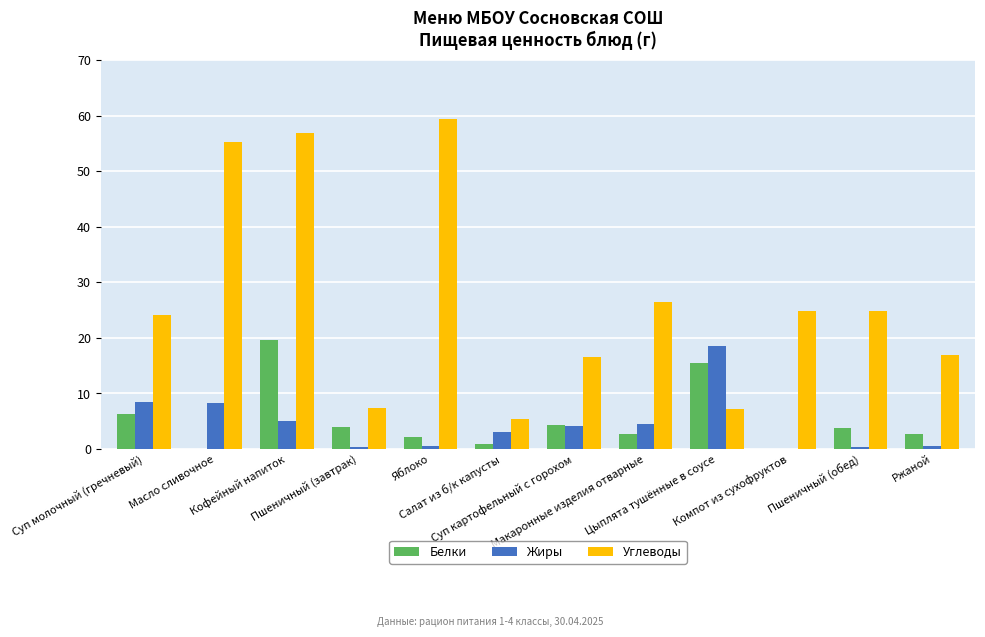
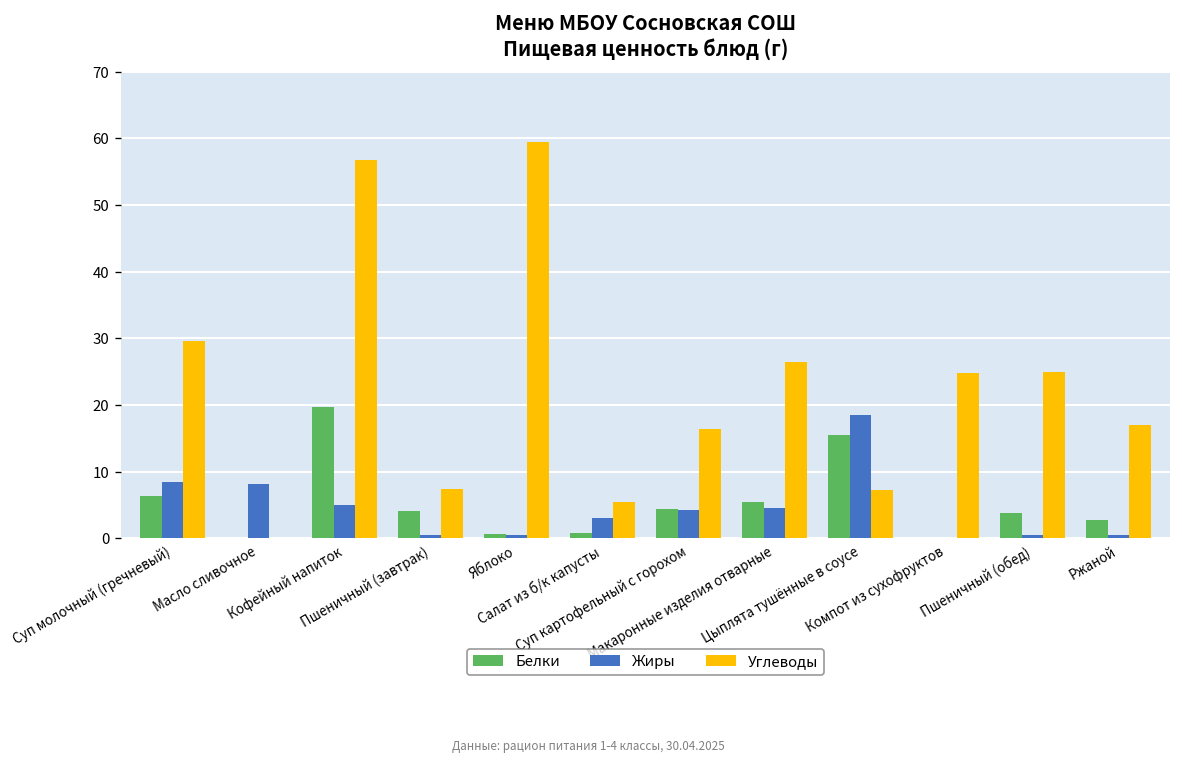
  {
    "Белки": {
      "Суп молочный (гречневый)": 6,
      "Масло сливочное": 0,
      "Кофейный напиток": 20,
      "Пшеничный (завтрак)": 4,
-     "Яблоко": 2,
+     "Яблоко": 1,
      "Салат из б/к капусты": 1,
      "Суп картофельный с горохом": 4,
-     "Макаронные изделия отварные": 3,
+     "Макаронные изделия отварные": 6,
      "Цыплята тушённые в соусе": 16,
      "Пшеничный (обед)": 4,
      "Ржаной": 3
    },
    "Жиры": {
      "Суп молочный (гречневый)": 8,
      "Масло сливочное": 8,
      "Кофейный напиток": 5,
      "Пшеничный (завтрак)": 0,
      "Яблоко": 1,
      "Салат из б/к капусты": 3,
      "Суп картофельный с горохом": 4,
      "Макаронные изделия отварные": 5,
      "Цыплята тушённые в соусе": 19,
      "Компот из сухофруктов": 0,
      "Пшеничный (обед)": 0,
      "Ржаной": 1
    },
    "Углеводы": {
-     "Суп молочный (гречневый)": 24,
-     "Масло сливочное": 55,
+     "Суп молочный (гречневый)": 30,
+     "Масло сливочное": 0,
      "Кофейный напиток": 57,
      "Пшеничный (завтрак)": 7,
      "Яблоко": 59,
      "Салат из б/к капусты": 5,
      "Суп картофельный с горохом": 16,
      "Макаронные изделия отварные": 26,
      "Цыплята тушённые в соусе": 7,
      "Компот из сухофруктов": 25,
      "Пшеничный (обед)": 25,
      "Ржаной": 17
    }
  }
